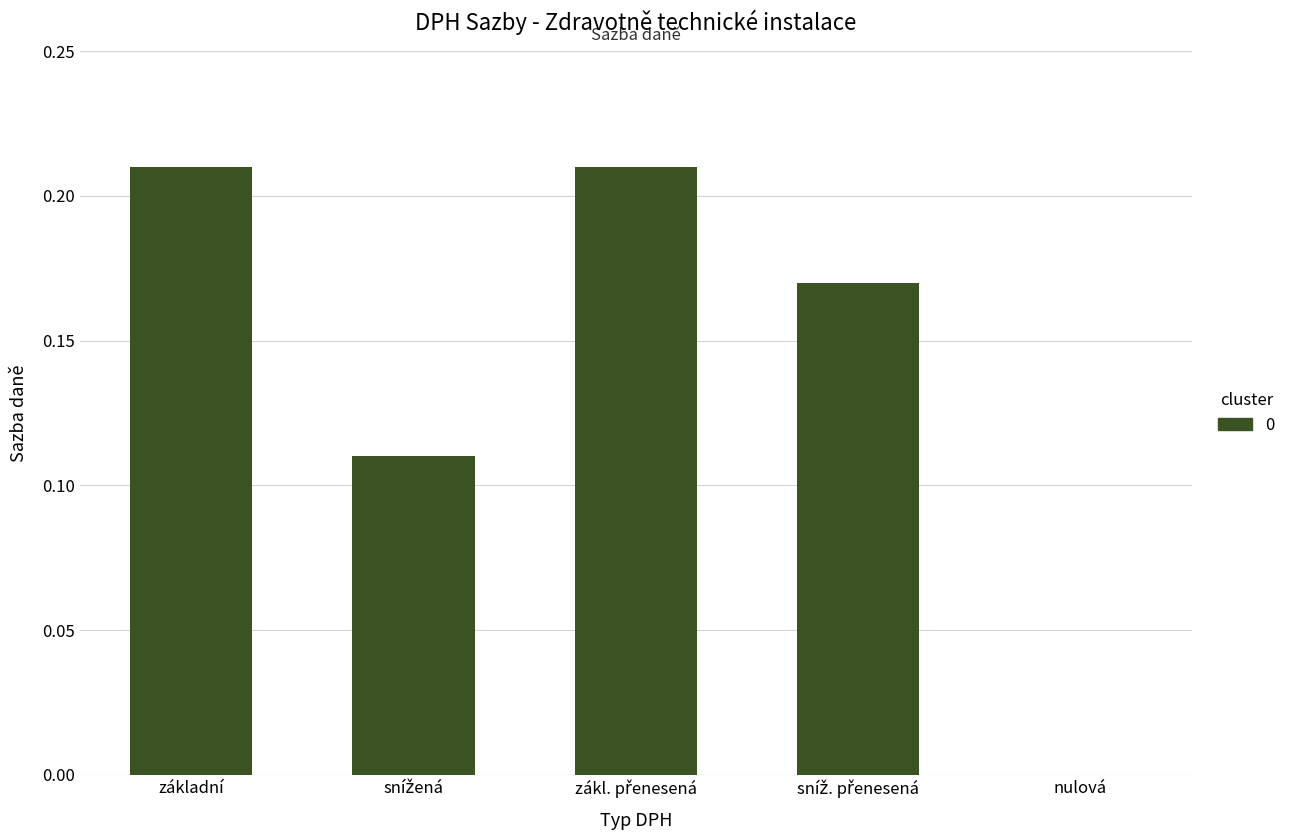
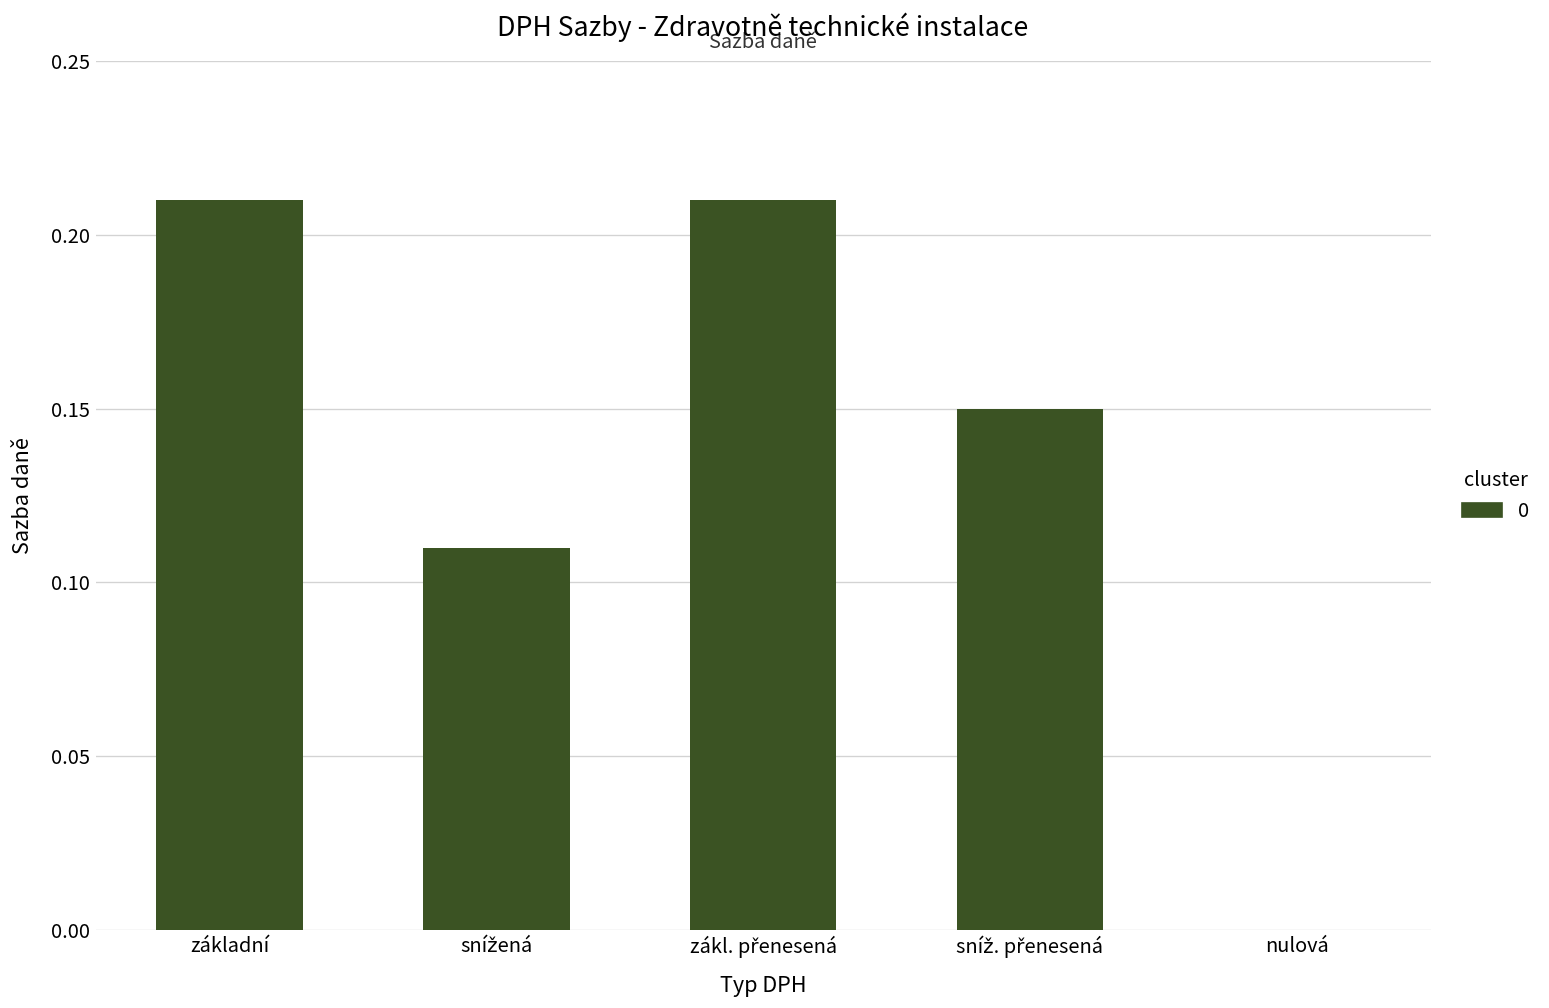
  {
    "základní": 0.21,
    "snížená": 0.11,
    "zákl. přenesená": 0.21,
-   "sníž. přenesená": 0.17,
+   "sníž. přenesená": 0.15,
    "nulová": 0.00
  }
